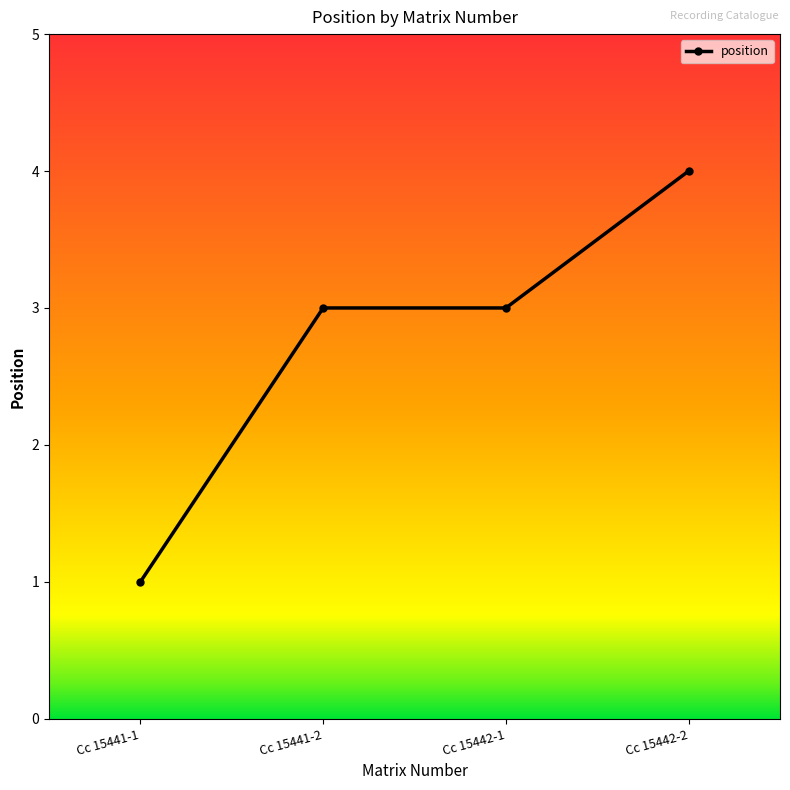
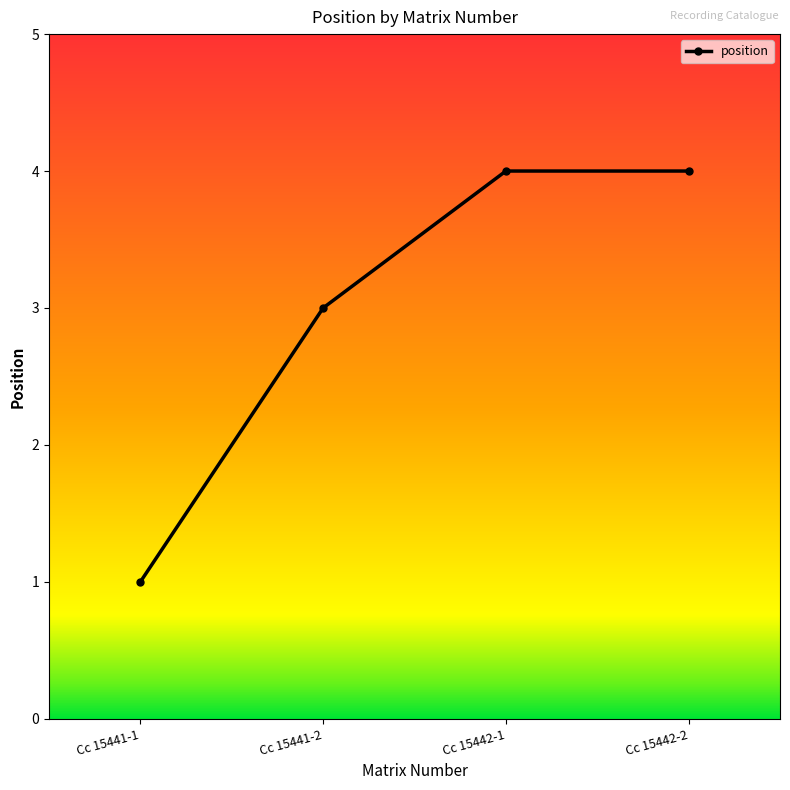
  {
    "Cc 15441-1": 1,
    "Cc 15441-2": 3,
-   "Cc 15442-1": 3,
+   "Cc 15442-1": 4,
    "Cc 15442-2": 4
  }
